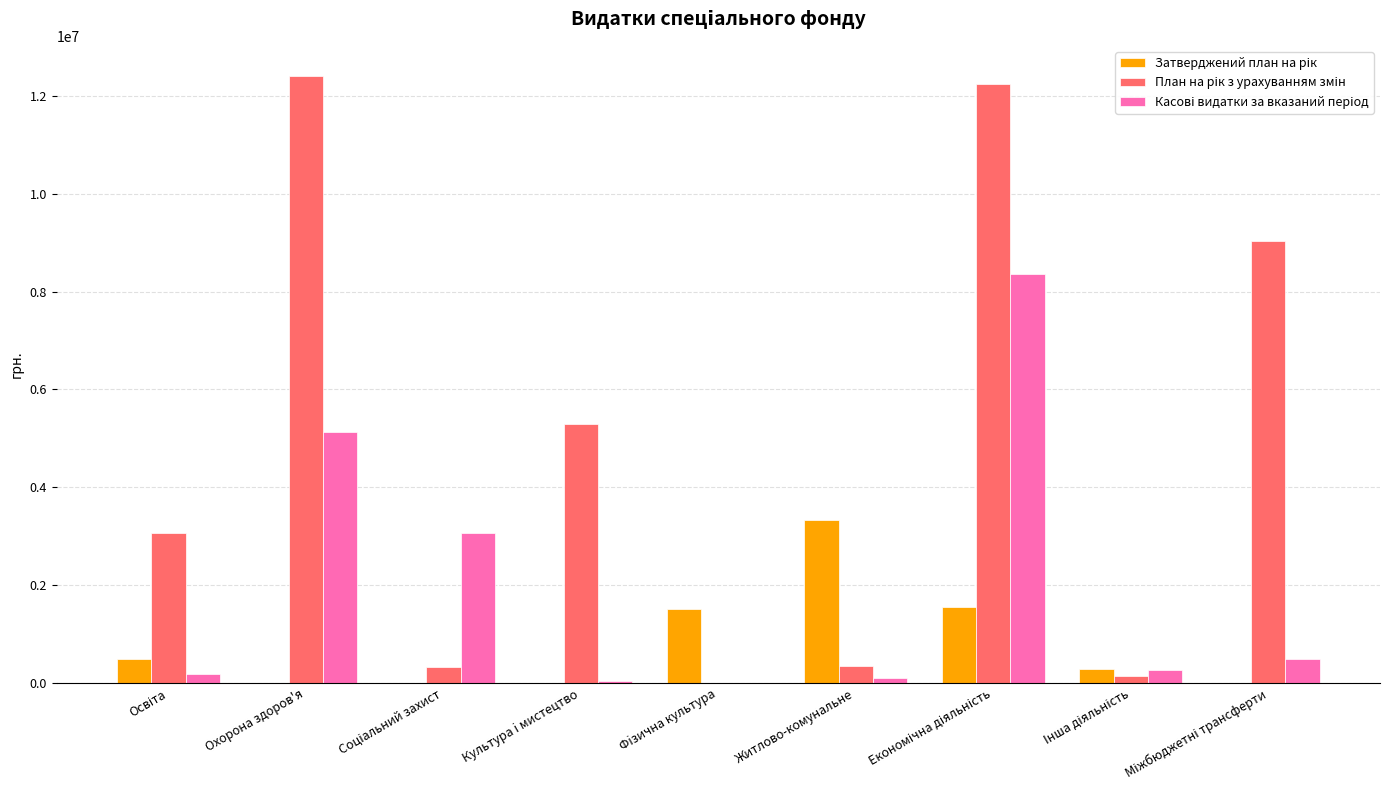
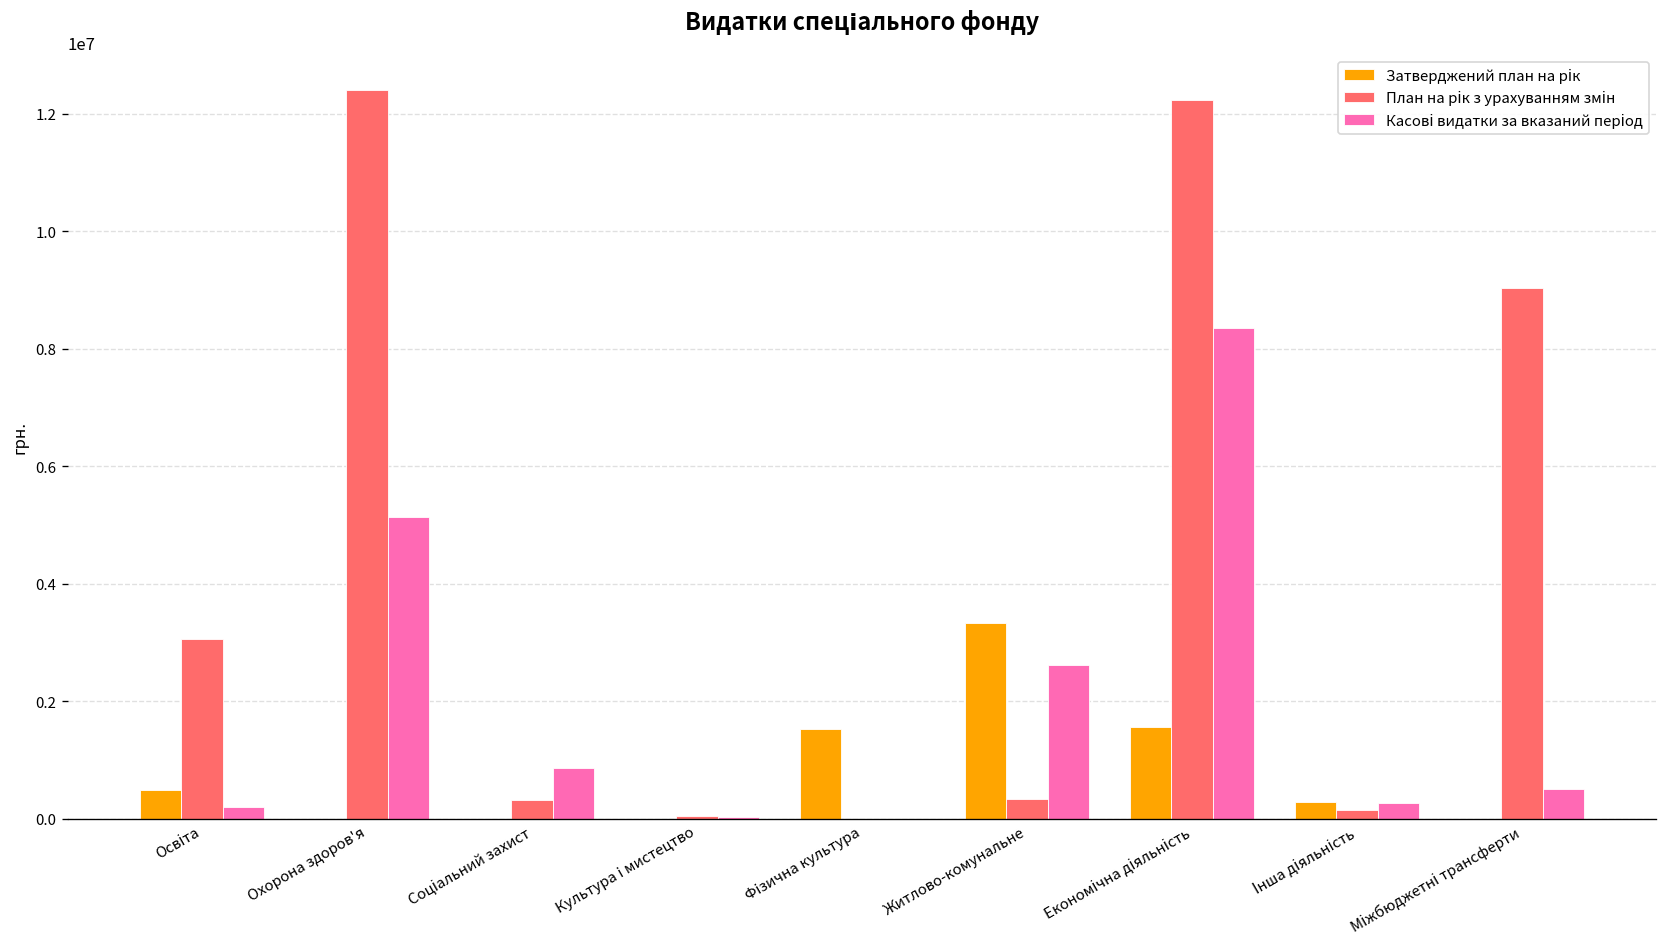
  {
    "Затверджений план на рік": {
      "Освіта": 500000,
      "Охорона здоров'я": 0,
      "Соціальний захист": 0,
      "Культура i мистецтво": 0,
      "Фiзична культура": 1500000,
      "Житлово-комунальне": 3300000,
      "Економічна діяльність": 1600000,
      "Інша діяльність": 300000,
      "Міжбюджетні трансферти": 0
    },
    "План на рік з урахуванням змін": {
      "Освіта": 3100000,
      "Охорона здоров'я": 12400000,
      "Соціальний захист": 300000,
-     "Культура i мистецтво": 5300000,
+     "Культура i мистецтво": 0,
      "Фiзична культура": 0,
      "Житлово-комунальне": 300000,
      "Економічна діяльність": 12200000,
      "Інша діяльність": 100000,
      "Міжбюджетні трансферти": 9000000
    },
    "Касові видатки за вказаний період": {
      "Освіта": 200000,
      "Охорона здоров'я": 5100000,
-     "Соціальний захист": 3100000,
+     "Соціальний захист": 900000,
      "Фiзична культура": 0,
-     "Житлово-комунальне": 100000,
+     "Житлово-комунальне": 2600000,
      "Економічна діяльність": 8400000,
      "Інша діяльність": 300000,
      "Міжбюджетні трансферти": 500000
    }
  }
